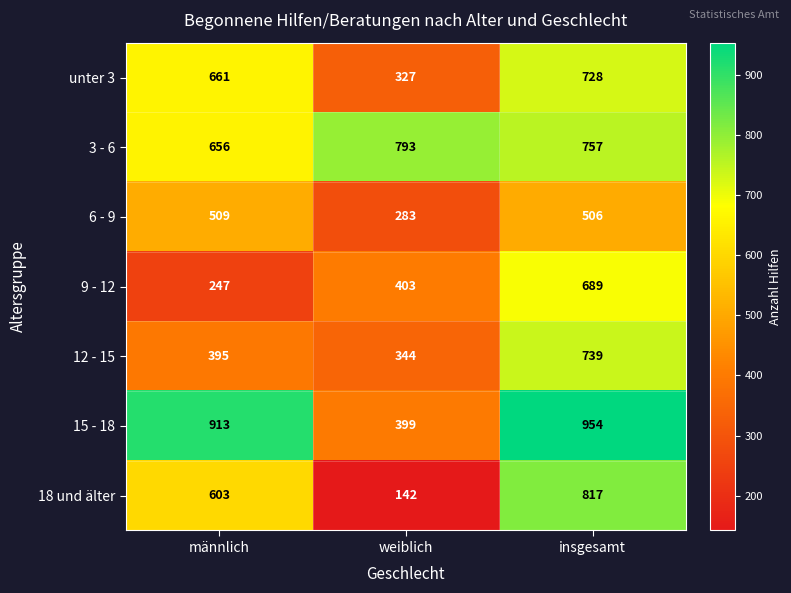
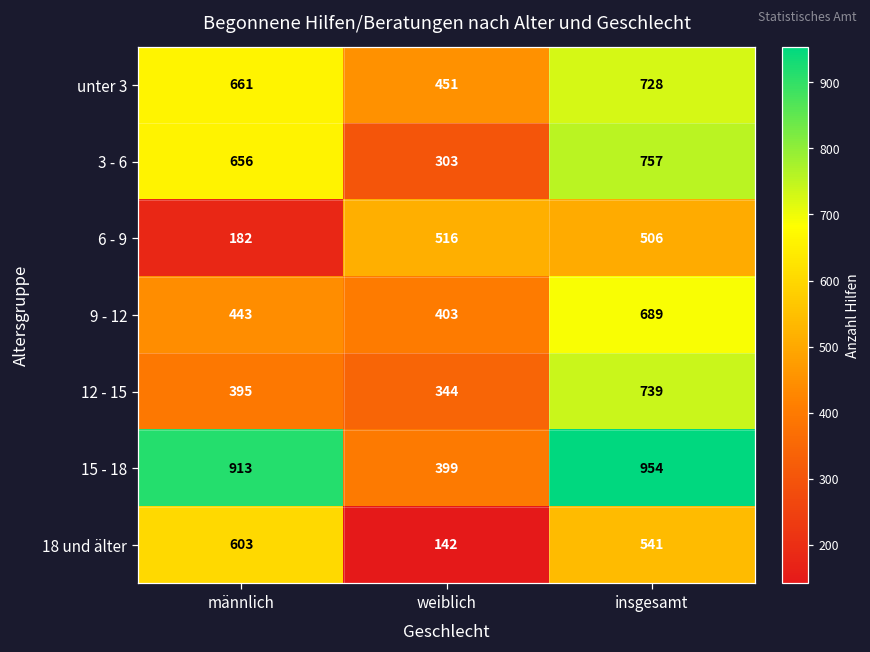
  {
    "unter 3": {
      "männlich": 661,
-     "weiblich": 327,
+     "weiblich": 451,
      "insgesamt": 728
    },
    "3 - 6": {
      "männlich": 656,
-     "weiblich": 793,
+     "weiblich": 303,
      "insgesamt": 757
    },
    "6 - 9": {
-     "männlich": 509,
-     "weiblich": 283,
+     "männlich": 182,
+     "weiblich": 516,
      "insgesamt": 506
    },
    "9 - 12": {
-     "männlich": 247,
+     "männlich": 443,
      "weiblich": 403,
      "insgesamt": 689
    },
    "12 - 15": {
      "männlich": 395,
      "weiblich": 344,
      "insgesamt": 739
    },
    "15 - 18": {
      "männlich": 913,
      "weiblich": 399,
      "insgesamt": 954
    },
    "18 und älter": {
      "männlich": 603,
      "weiblich": 142,
-     "insgesamt": 817
+     "insgesamt": 541
    }
  }
